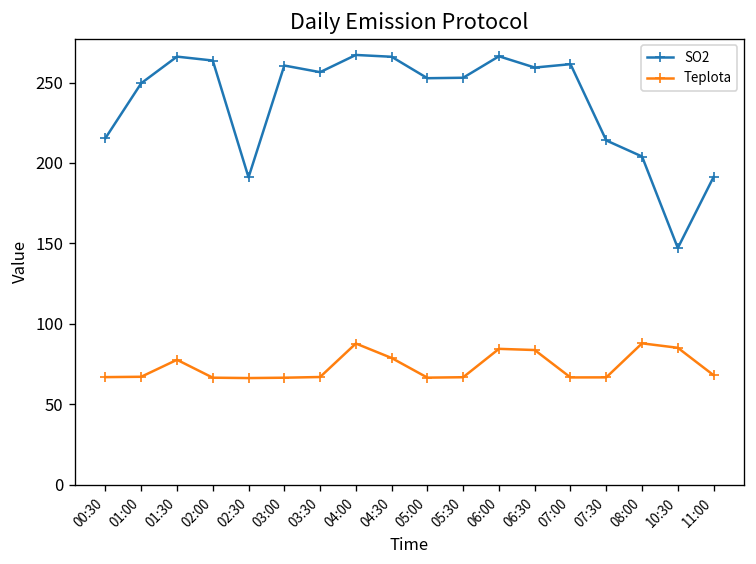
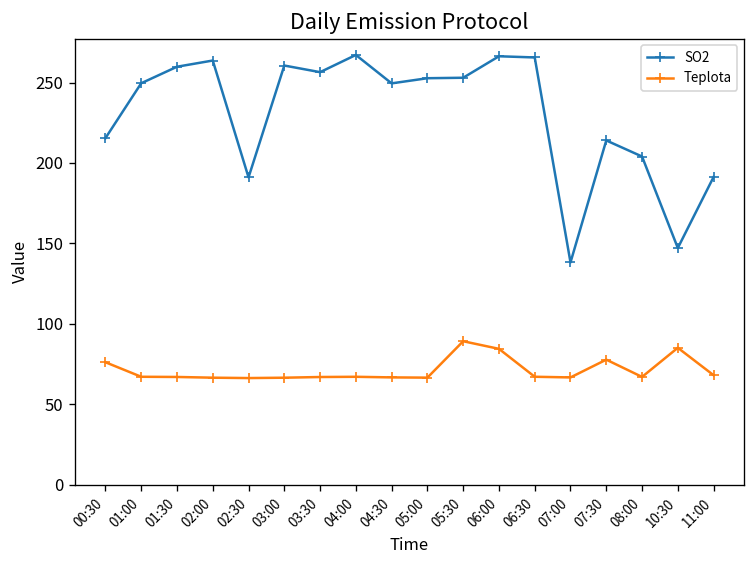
  {
    "SO2": {
      "00:30": 215,
      "01:00": 250,
-     "01:30": 266,
+     "01:30": 260,
      "02:00": 264,
      "02:30": 191,
      "03:00": 261,
      "03:30": 256,
      "04:00": 267,
-     "04:30": 266,
+     "04:30": 249,
      "05:00": 253,
      "05:30": 253,
      "06:00": 266,
-     "06:30": 259,
-     "07:00": 261,
+     "06:30": 266,
+     "07:00": 138,
      "07:30": 214,
      "08:00": 204,
      "10:30": 147,
      "11:00": 191
    },
    "Teplota": {
-     "00:30": 67,
+     "00:30": 76,
      "01:00": 67,
-     "01:30": 78,
+     "01:30": 67,
      "02:00": 67,
      "02:30": 66,
      "03:00": 67,
      "03:30": 67,
-     "04:00": 88,
-     "04:30": 79,
+     "04:00": 67,
+     "04:30": 67,
      "05:00": 67,
-     "05:30": 67,
+     "05:30": 89,
      "06:00": 85,
-     "06:30": 84,
+     "06:30": 67,
      "07:00": 67,
-     "07:30": 67,
-     "08:00": 88,
+     "07:30": 78,
+     "08:00": 67,
      "10:30": 85,
      "11:00": 68
    }
  }
